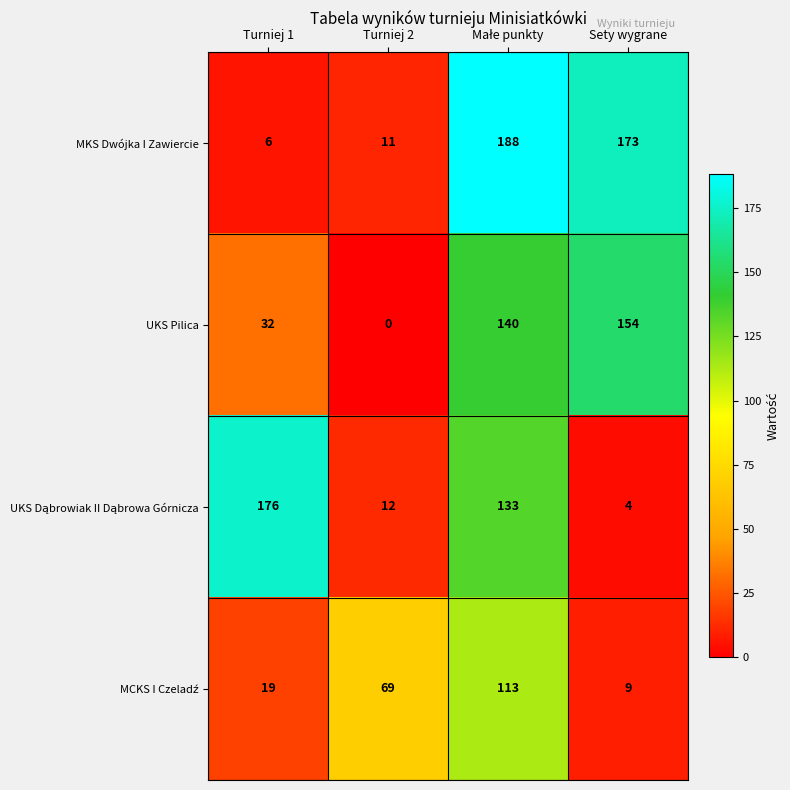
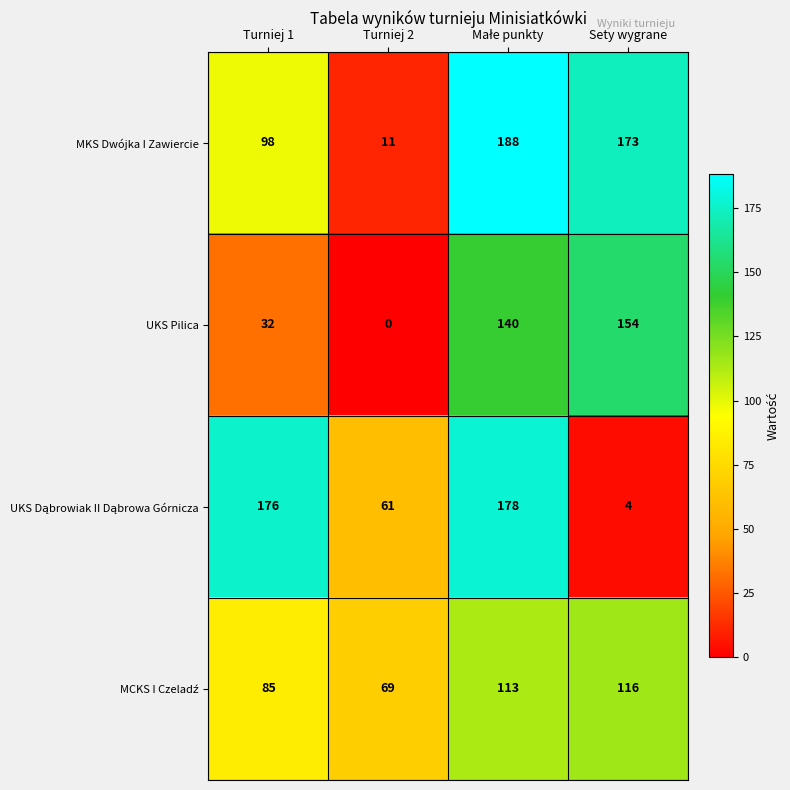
  {
    "MKS Dwójka I Zawiercie": {
-     "Turniej 1": 6,
+     "Turniej 1": 98,
      "Turniej 2": 11,
      "Małe punkty": 188,
      "Sety wygrane": 173
    },
    "UKS Pilica": {
      "Turniej 1": 32,
      "Turniej 2": 0,
      "Małe punkty": 140,
      "Sety wygrane": 154
    },
    "UKS Dąbrowiak II Dąbrowa Górnicza": {
      "Turniej 1": 176,
-     "Turniej 2": 12,
-     "Małe punkty": 133,
+     "Turniej 2": 61,
+     "Małe punkty": 178,
      "Sety wygrane": 4
    },
    "MCKS I Czeladź": {
-     "Turniej 1": 19,
+     "Turniej 1": 85,
      "Turniej 2": 69,
      "Małe punkty": 113,
-     "Sety wygrane": 9
+     "Sety wygrane": 116
    }
  }
